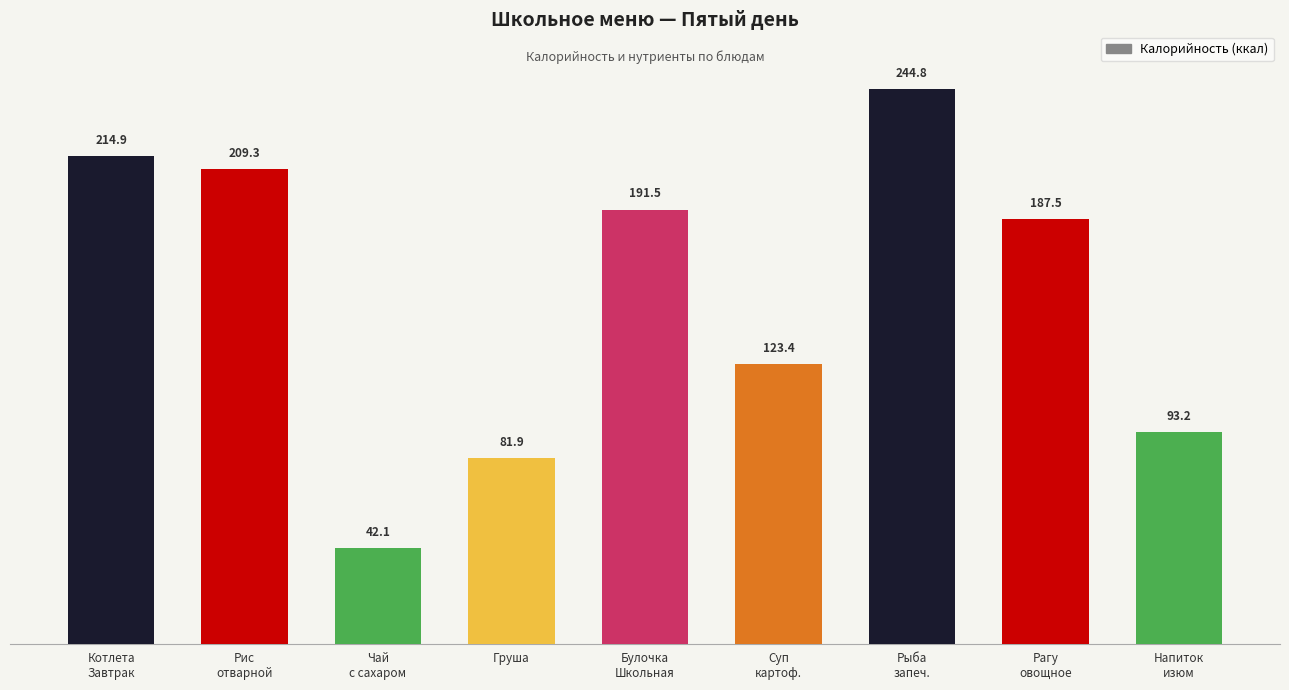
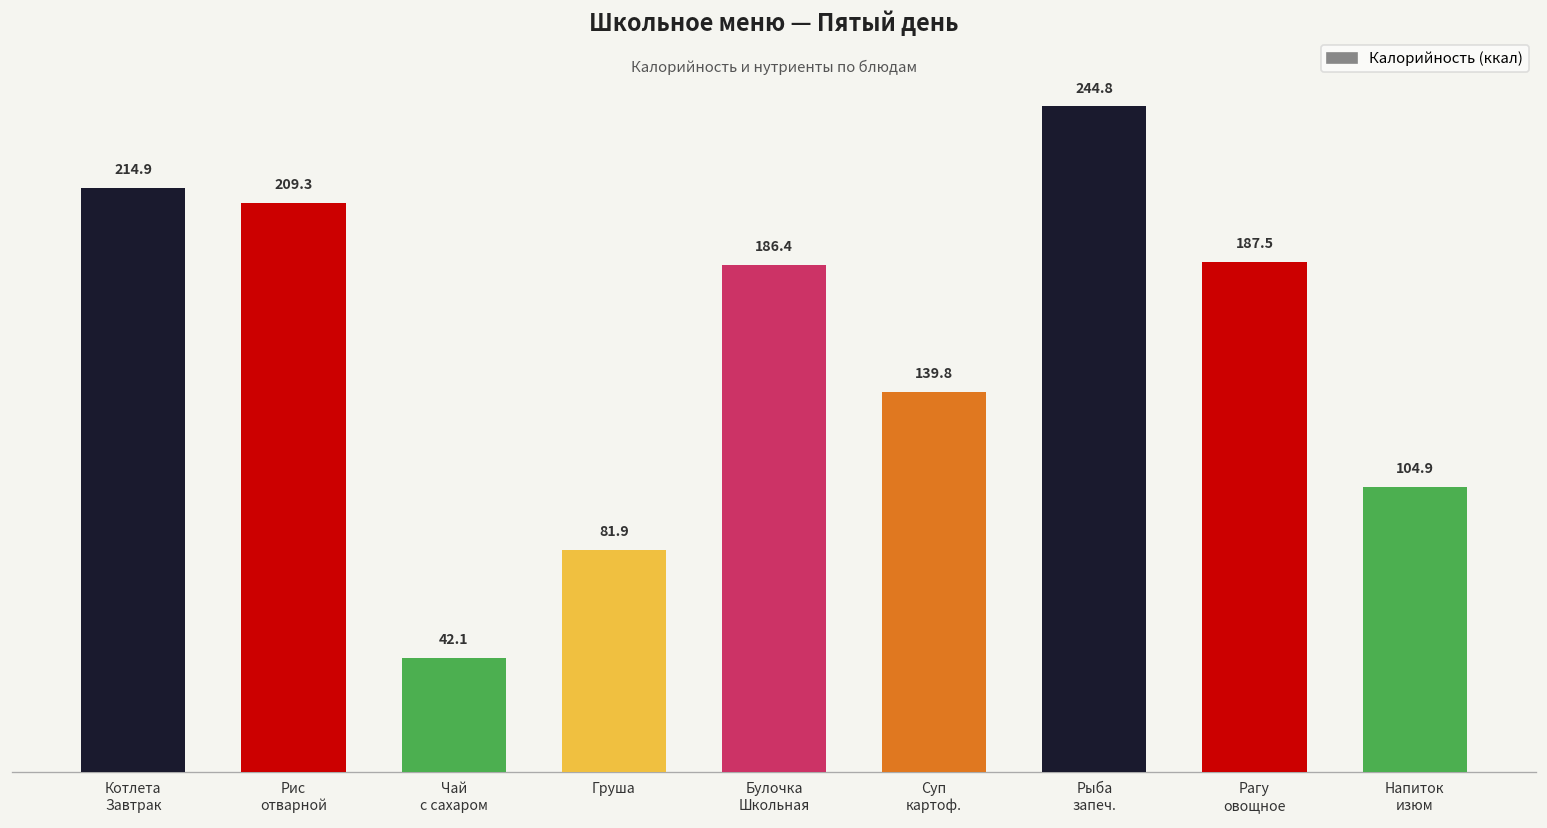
  {
    "Котлета Завтрак": 214.9,
    "Рис отварной": 209.3,
    "Чай с сахаром": 42.1,
    "Груша": 81.9,
-   "Булочка Школьная": 191.5,
-   "Суп картоф.": 123.4,
+   "Булочка Школьная": 186.4,
+   "Суп картоф.": 139.8,
    "Рыба запеч.": 244.8,
    "Рагу овощное": 187.5,
-   "Напиток изюм": 93.2
+   "Напиток изюм": 104.9
  }
